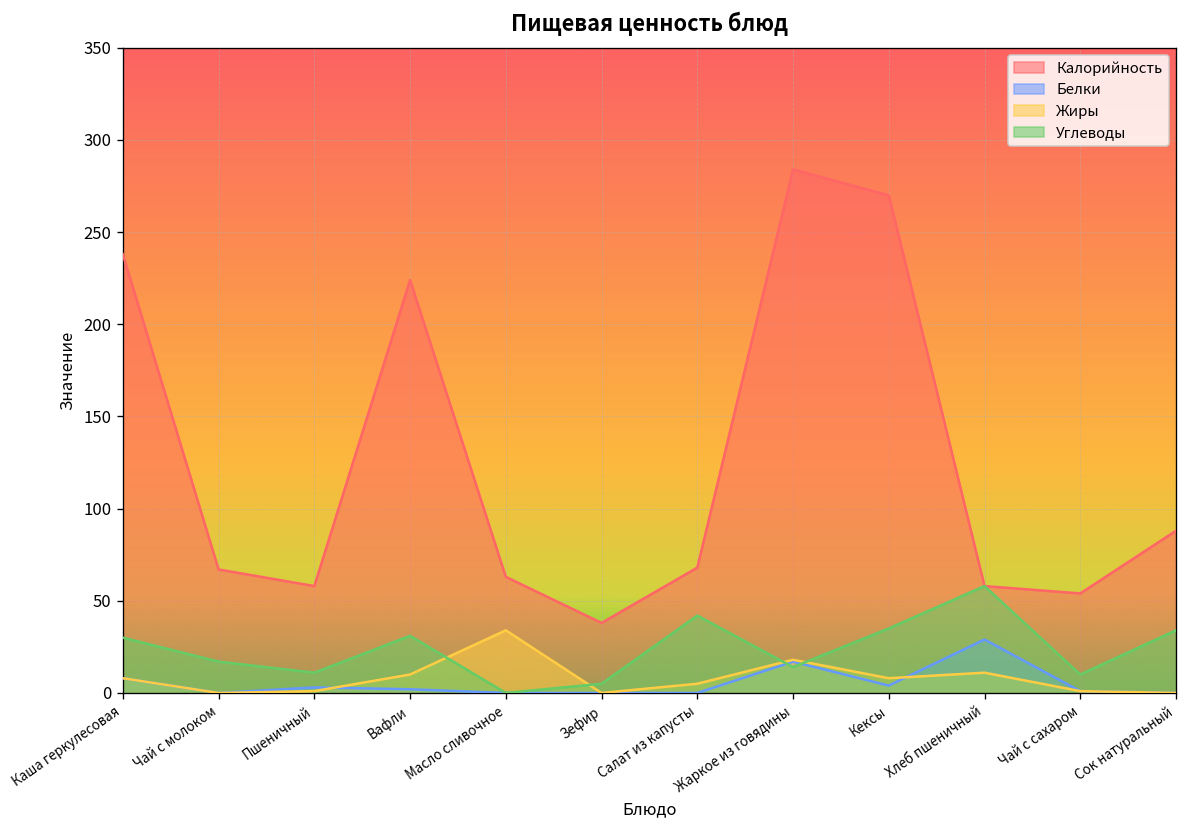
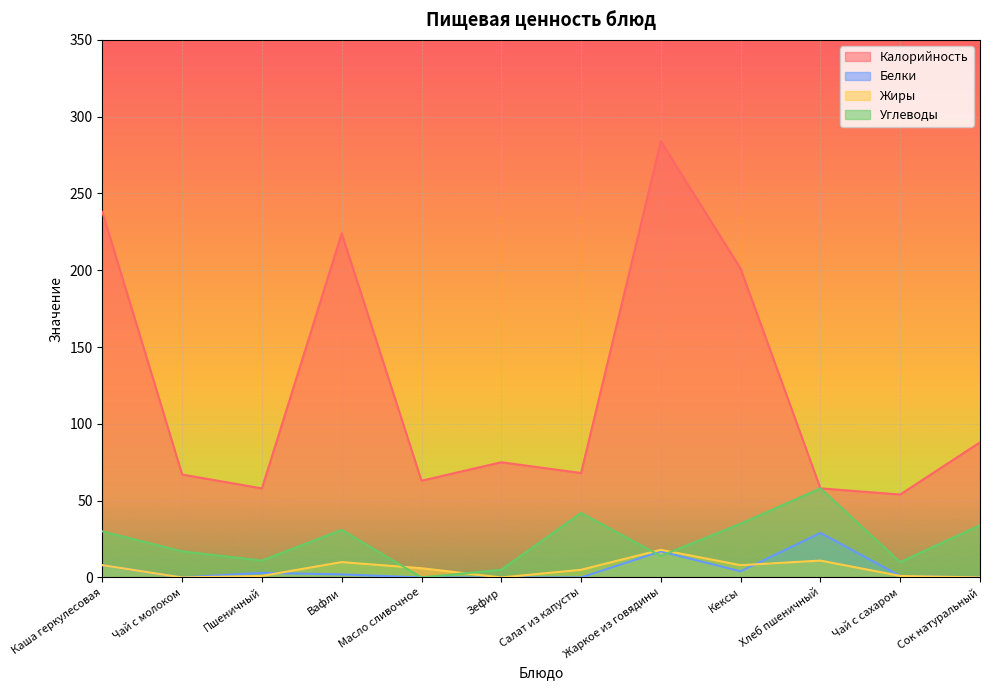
  {
    "Калорийность": {
      "Каша геркулесовая": 238,
      "Чай с молоком": 67,
      "Пшеничный": 58,
      "Вафли": 224,
      "Масло сливочное": 63,
-     "Зефир": 38,
+     "Зефир": 75,
      "Салат из капусты": 68,
      "Жаркое из говядины": 284,
-     "Кексы": 270,
+     "Кексы": 201,
      "Чай с сахаром": 54,
      "Сок натуральный": 88
    },
    "Белки": {
      "Пшеничный": 3,
      "Вафли": 2,
      "Салат из капусты": 0,
      "Кексы": 4,
      "Хлеб пшеничный": 29
    },
    "Жиры": {
      "Пшеничный": 1,
      "Вафли": 10,
-     "Масло сливочное": 34,
+     "Масло сливочное": 6,
      "Салат из капусты": 5,
      "Кексы": 8,
      "Хлеб пшеничный": 11
    },
    "Углеводы": {
      "Каша геркулесовая": 30,
      "Чай с молоком": 17,
      "Пшеничный": 11,
      "Вафли": 31,
      "Зефир": 5,
      "Салат из капусты": 42,
      "Жаркое из говядины": 14,
      "Кексы": 35,
      "Чай с сахаром": 10,
      "Сок натуральный": 34
    }
  }
